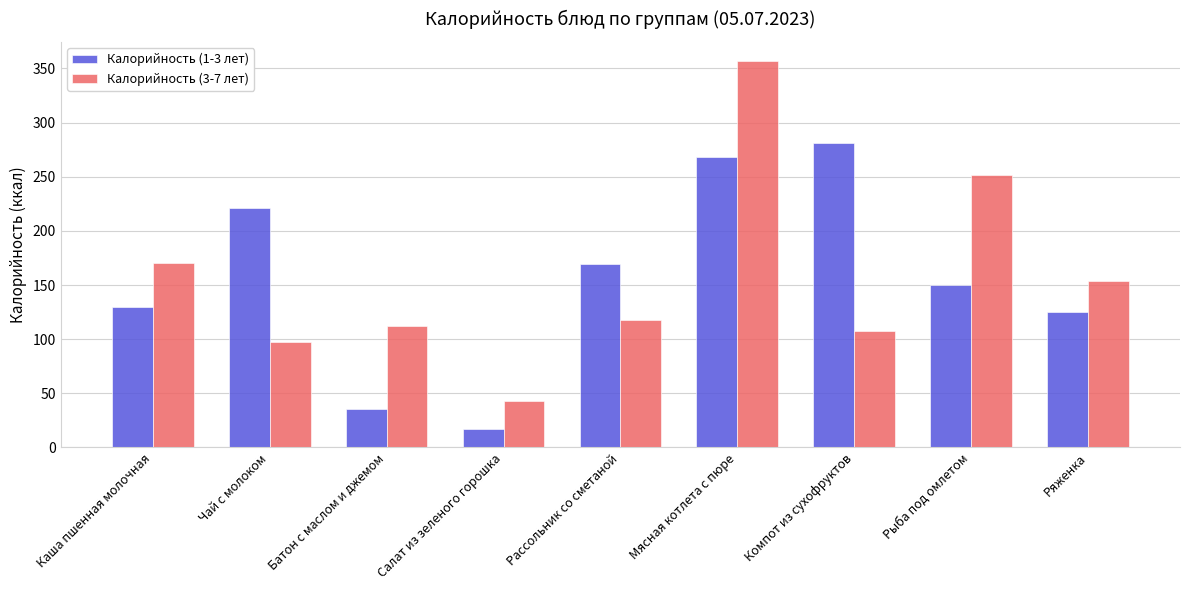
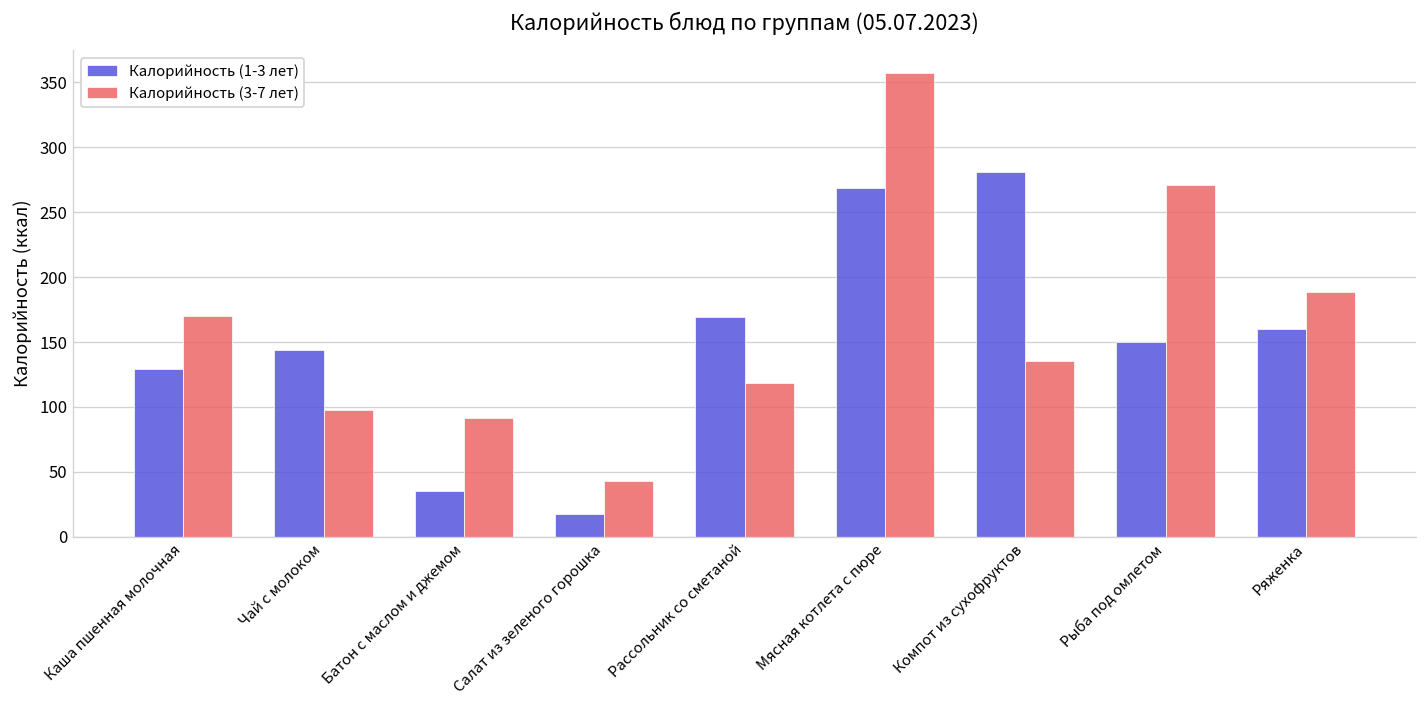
  {
    "Калорийность (1-3 лет)": {
      "Каша пшенная молочная": 130,
-     "Чай с молоком": 221,
+     "Чай с молоком": 144,
      "Батон с маслом и джемом": 35,
      "Салат из зеленого горошка": 17,
      "Рассольник со сметаной": 170,
      "Мясная котлета с пюре": 268,
      "Компот из сухофруктов": 281,
      "Рыба под омлетом": 150,
-     "Ряженка": 125
+     "Ряженка": 160
    },
    "Калорийность (3-7 лет)": {
      "Каша пшенная молочная": 170,
      "Чай с молоком": 98,
-     "Батон с маслом и джемом": 112,
+     "Батон с маслом и джемом": 91,
      "Салат из зеленого горошка": 43,
      "Рассольник со сметаной": 118,
      "Мясная котлета с пюре": 357,
-     "Компот из сухофруктов": 108,
-     "Рыба под омлетом": 252,
-     "Ряженка": 154
+     "Компот из сухофруктов": 135,
+     "Рыба под омлетом": 271,
+     "Ряженка": 188
    }
  }
